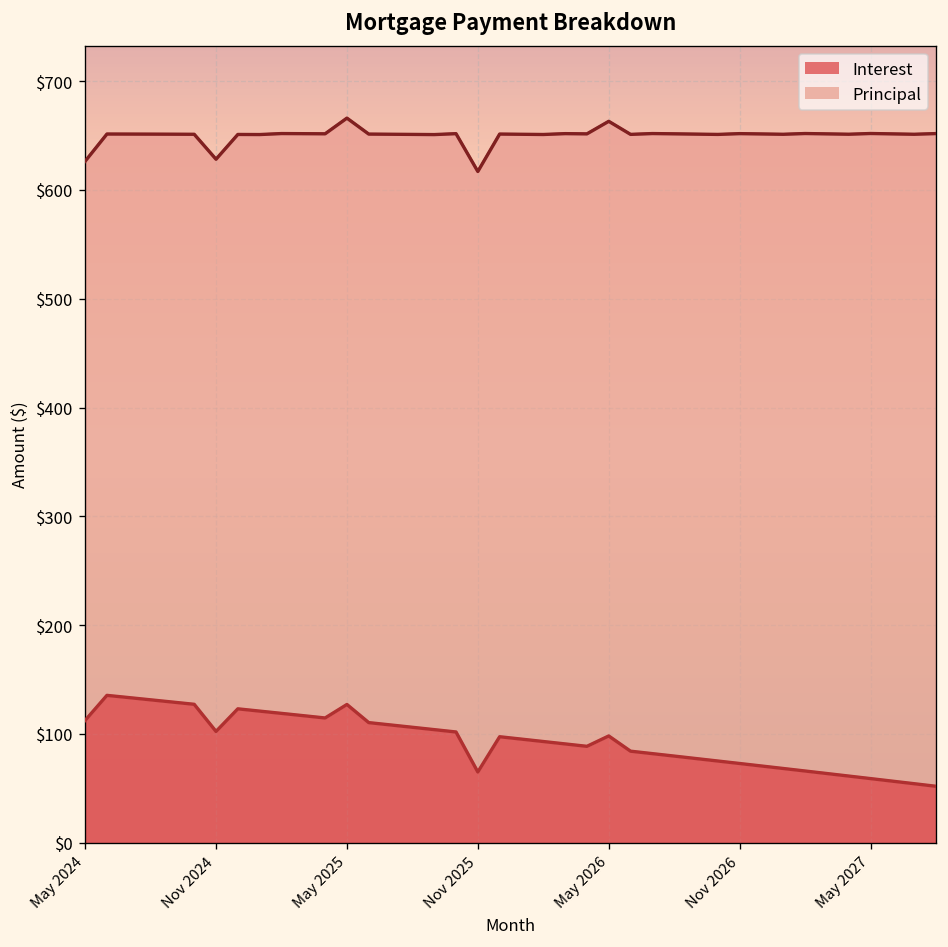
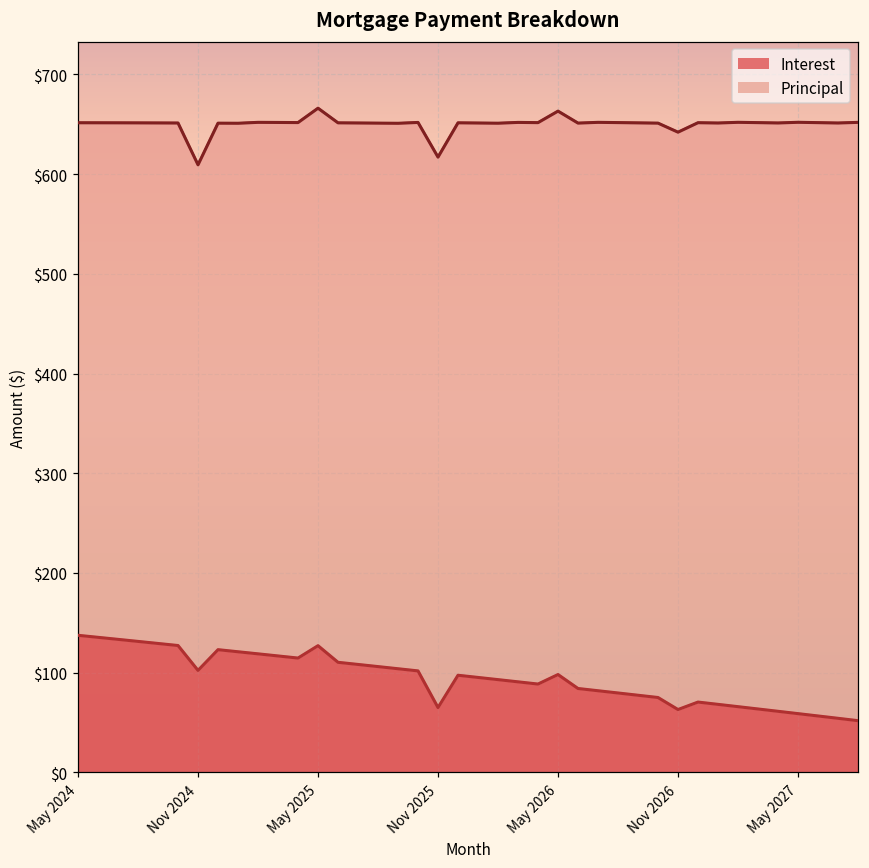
  {
    "Interest": {
-     "May 2024": "$110",
+     "May 2024": "$140",
      "Nov 2024": "$100",
      "May 2025": "$130",
      "Nov 2025": "$70",
      "May 2026": "$100",
-     "Nov 2026": "$70",
+     "Nov 2026": "$60",
      "May 2027": "$60"
    },
    "Principal": {
      "May 2024": "$510",
-     "Nov 2024": "$530",
+     "Nov 2024": "$510",
      "May 2025": "$540",
      "Nov 2025": "$550",
      "May 2026": "$570",
      "Nov 2026": "$580",
      "May 2027": "$590"
    }
  }
